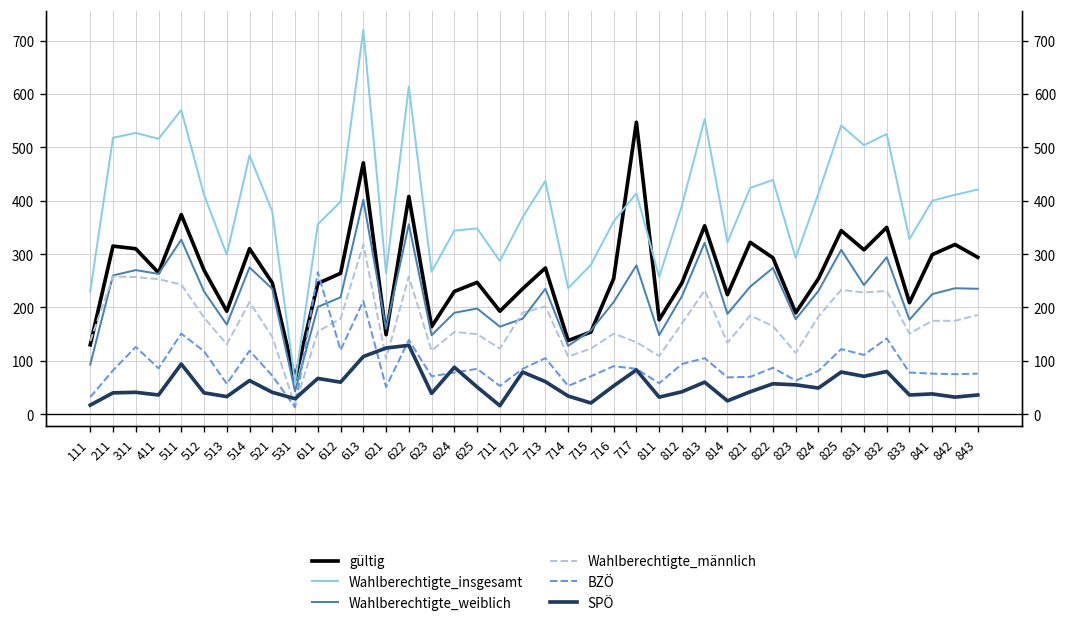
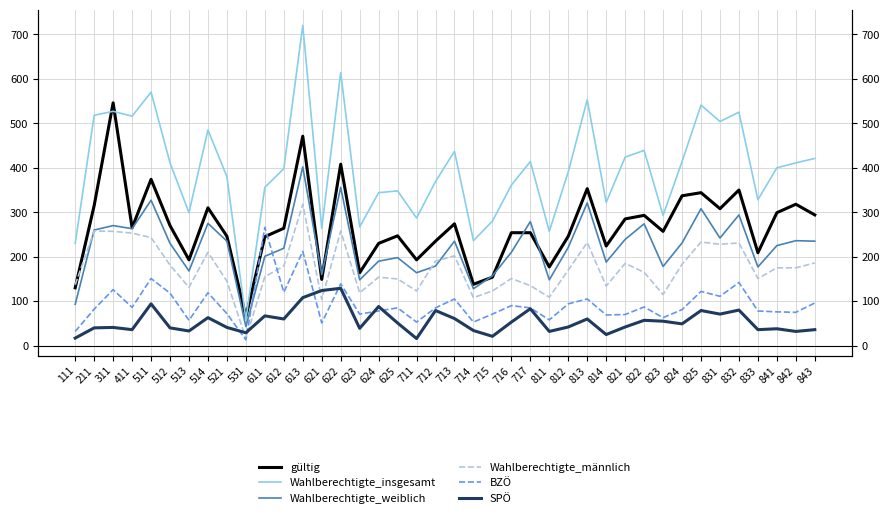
  {
    "gültig": {
      "111": 130,
      "211": 320,
-     "311": 310,
+     "311": 550,
      "511": 370,
      "512": 270,
      "513": 190,
      "514": 310,
      "521": 250,
      "531": 70,
      "611": 250,
      "612": 260,
      "613": 470,
      "621": 150,
      "622": 410,
      "623": 160,
      "624": 230,
      "625": 250,
      "711": 190,
      "712": 240,
      "713": 270,
      "714": 140,
      "716": 250,
-     "717": 550,
+     "717": 250,
      "811": 180,
      "812": 250,
      "813": 350,
      "814": 220,
-     "821": 320,
+     "821": 290,
      "822": 290,
-     "823": 190,
-     "824": 250,
+     "823": 260,
+     "824": 340,
      "825": 340,
      "831": 310,
      "832": 350,
      "833": 210,
      "841": 300,
      "842": 320,
      "843": 290
    },
    "Wahlberechtigte_weiblich": {
      "111": 90,
      "311": 270,
      "511": 330,
      "512": 230,
      "513": 170,
      "514": 280,
      "521": 240,
      "531": 40,
      "611": 200,
      "612": 220,
      "613": 400,
      "621": 160,
      "622": 360,
      "623": 150,
      "624": 190,
      "625": 200,
      "711": 160,
      "712": 180,
      "713": 240,
      "714": 130,
      "716": 210,
      "717": 280,
      "811": 150,
      "812": 220,
      "813": 320,
      "814": 190,
      "821": 240,
      "822": 270,
      "823": 180,
      "824": 230,
      "825": 310,
      "831": 240,
      "832": 290,
      "833": 180,
      "841": 230,
      "842": 240,
      "843": 240
    },
    "BZÖ": {
      "111": 30,
      "211": 80,
      "311": 130,
      "411": 90,
      "511": 150,
      "512": 120,
      "513": 60,
      "514": 120,
      "521": 70,
      "611": 270,
      "612": 120,
      "613": 210,
      "621": 50,
      "622": 140,
      "623": 70,
      "624": 80,
      "625": 90,
      "711": 50,
      "712": 90,
      "713": 110,
      "714": 50,
      "715": 70,
      "716": 90,
      "811": 60,
      "812": 90,
      "813": 110,
      "814": 70,
      "821": 70,
      "822": 90,
      "823": 60,
      "824": 80,
      "825": 120,
      "831": 110,
      "832": 140,
      "833": 80,
      "841": 80,
      "842": 80,
-     "843": 80
+     "843": 100
    },
    "SPÖ": {
      "111": 20,
      "211": 40,
      "311": 40,
      "411": 40,
      "511": 90,
      "512": 40,
      "513": 30,
      "514": 60,
      "521": 40,
      "531": 30,
      "611": 70,
      "612": 60,
      "613": 110,
      "621": 120,
      "622": 130,
      "623": 40,
      "624": 90,
      "625": 50,
      "711": 20,
      "712": 80,
      "713": 60,
      "714": 30,
      "715": 20,
      "716": 50,
      "811": 30,
      "812": 40,
      "813": 60,
      "814": 30,
      "821": 40,
      "822": 60,
      "823": 60,
      "824": 50,
      "825": 80,
      "831": 70,
      "832": 80,
      "833": 40,
      "841": 40,
      "842": 30,
      "843": 40
    }
  }
